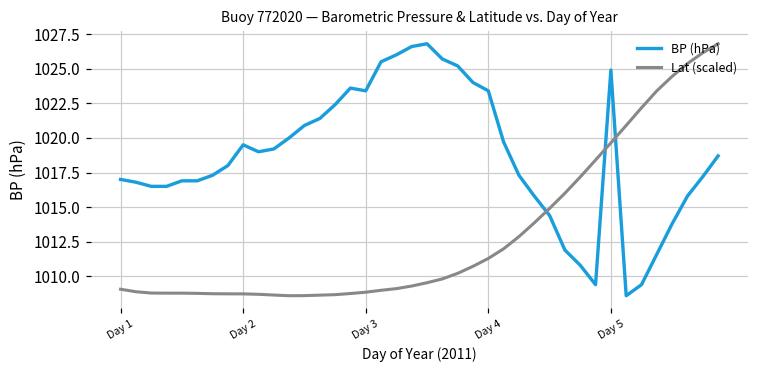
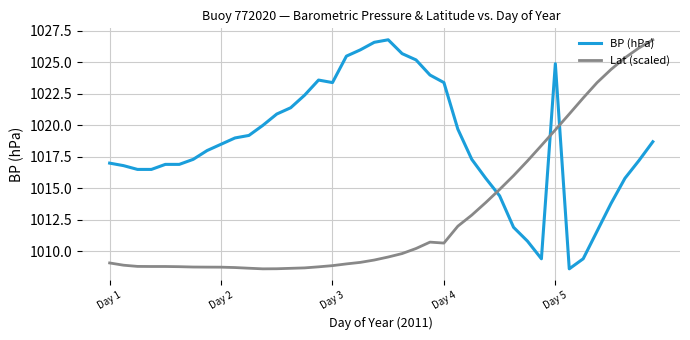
  {
    "BP (hPa)": {
      "Day 1": 1017.0,
-     "Day 2": 1019.5,
+     "Day 2": 1018.5,
      "Day 3": 1023.4,
      "Day 4": 1023.4,
      "Day 5": 1024.9
    },
    "Lat (scaled)": {
      "Day 1": 1009.1,
      "Day 2": 1008.7,
      "Day 3": 1008.9,
-     "Day 4": 1011.3,
+     "Day 4": 1010.6,
      "Day 5": 1019.6
    }
  }
